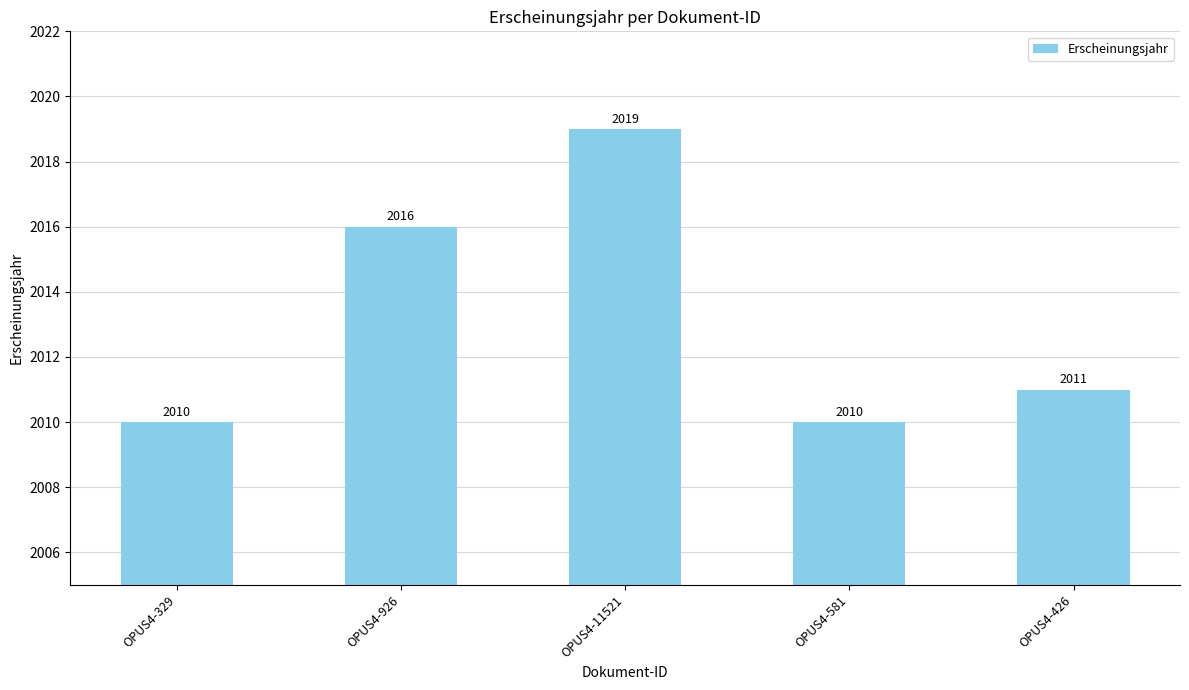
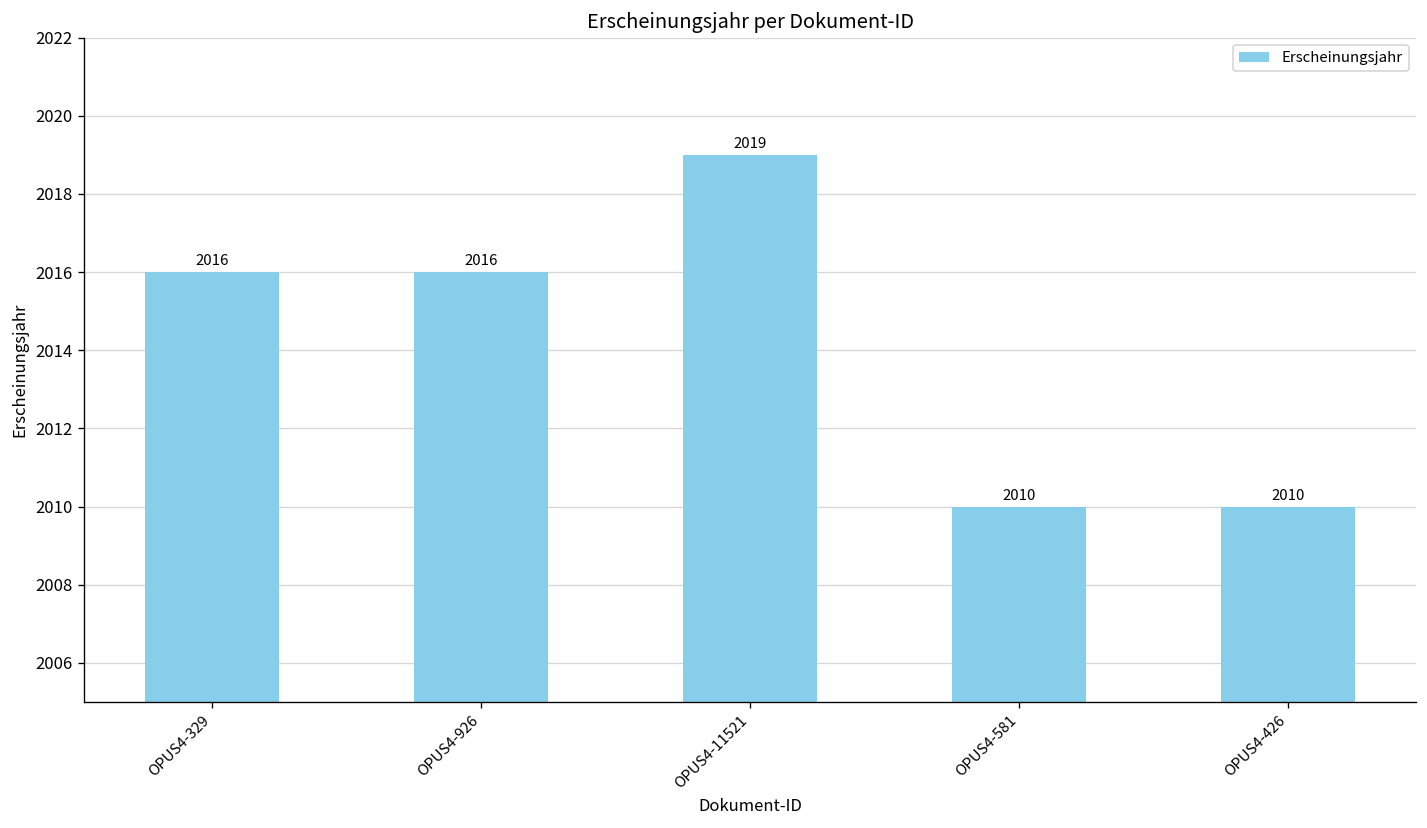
  {
-   "OPUS4-329": 2010,
+   "OPUS4-329": 2016,
    "OPUS4-926": 2016,
    "OPUS4-11521": 2019,
    "OPUS4-581": 2010,
-   "OPUS4-426": 2011
+   "OPUS4-426": 2010
  }
